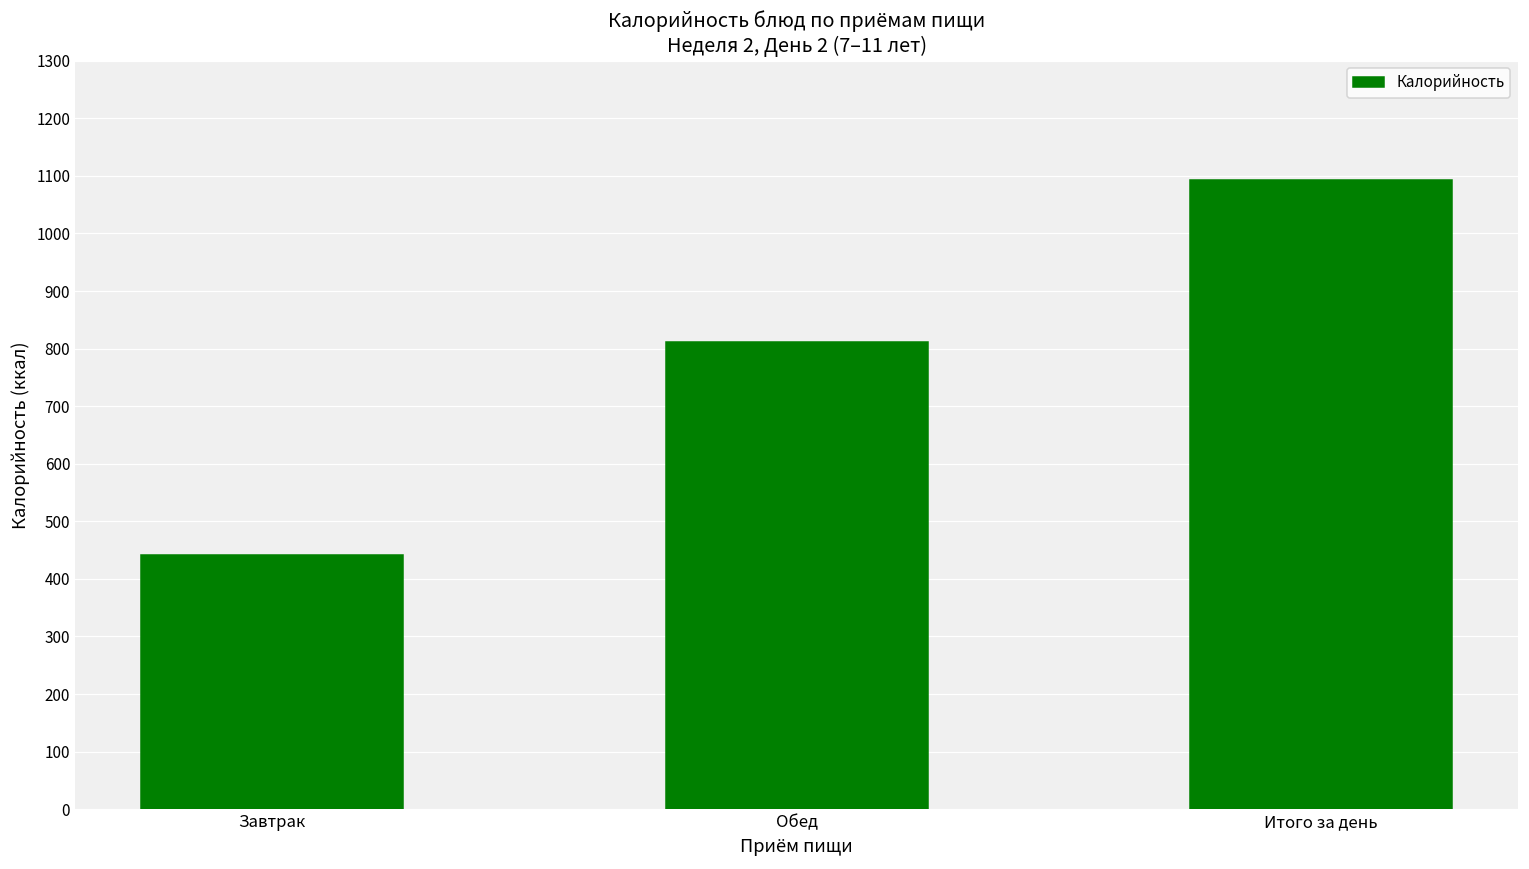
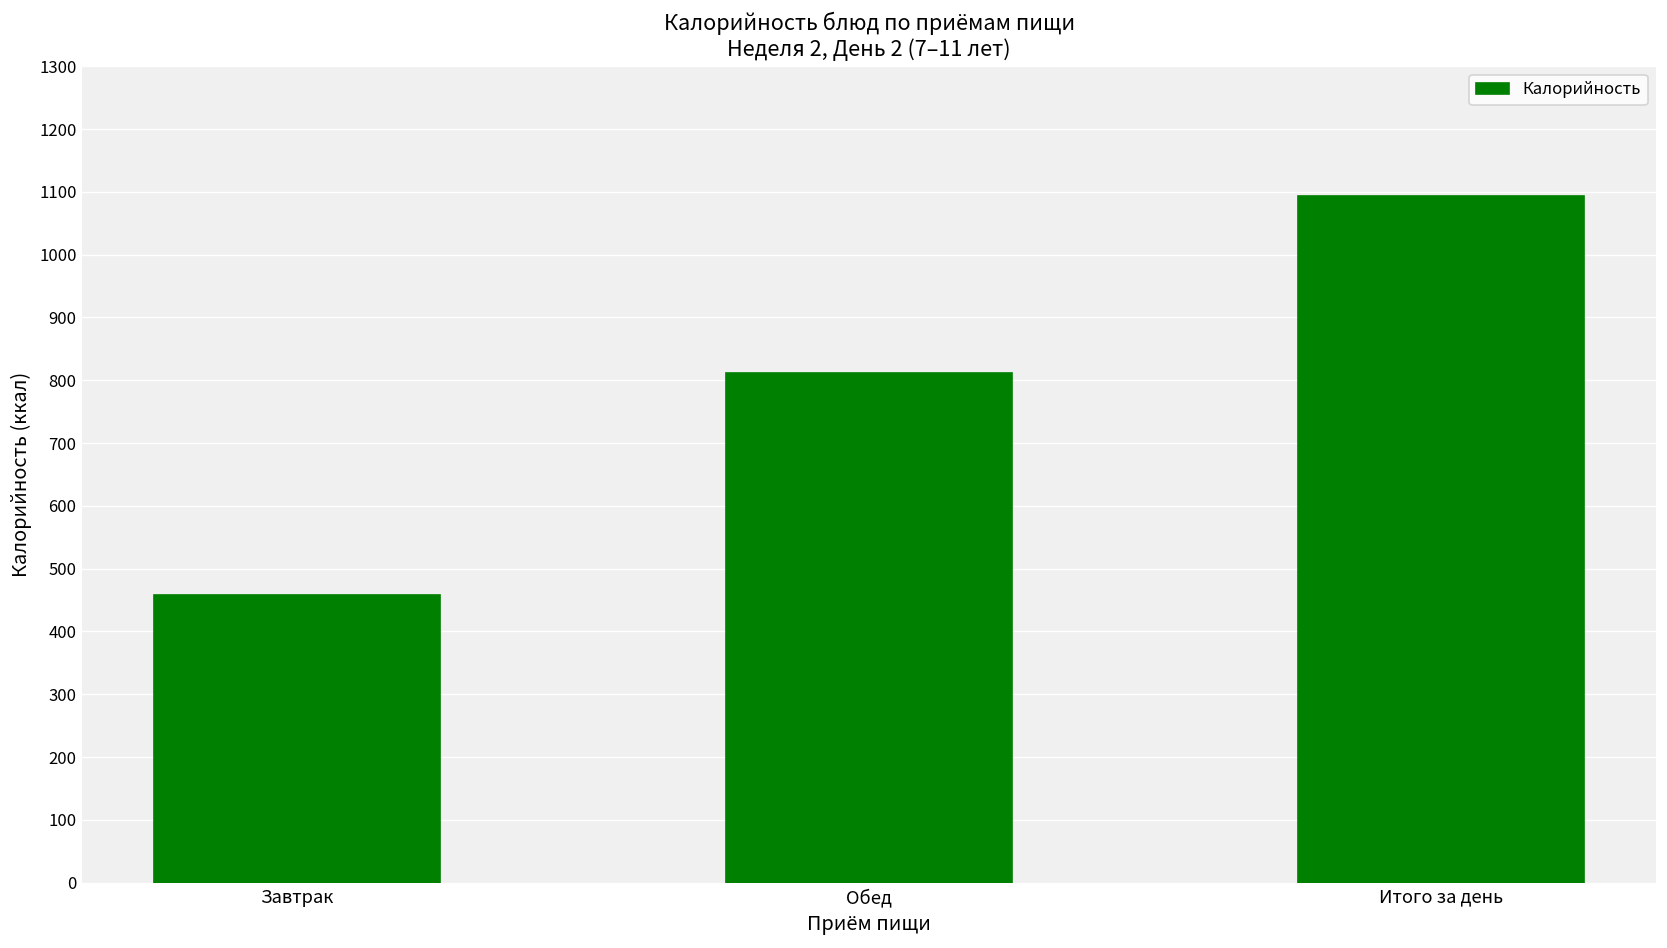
  {
-   "Завтрак": 440,
+   "Завтрак": 460,
    "Обед": 810,
    "Итого за день": 1090
  }
